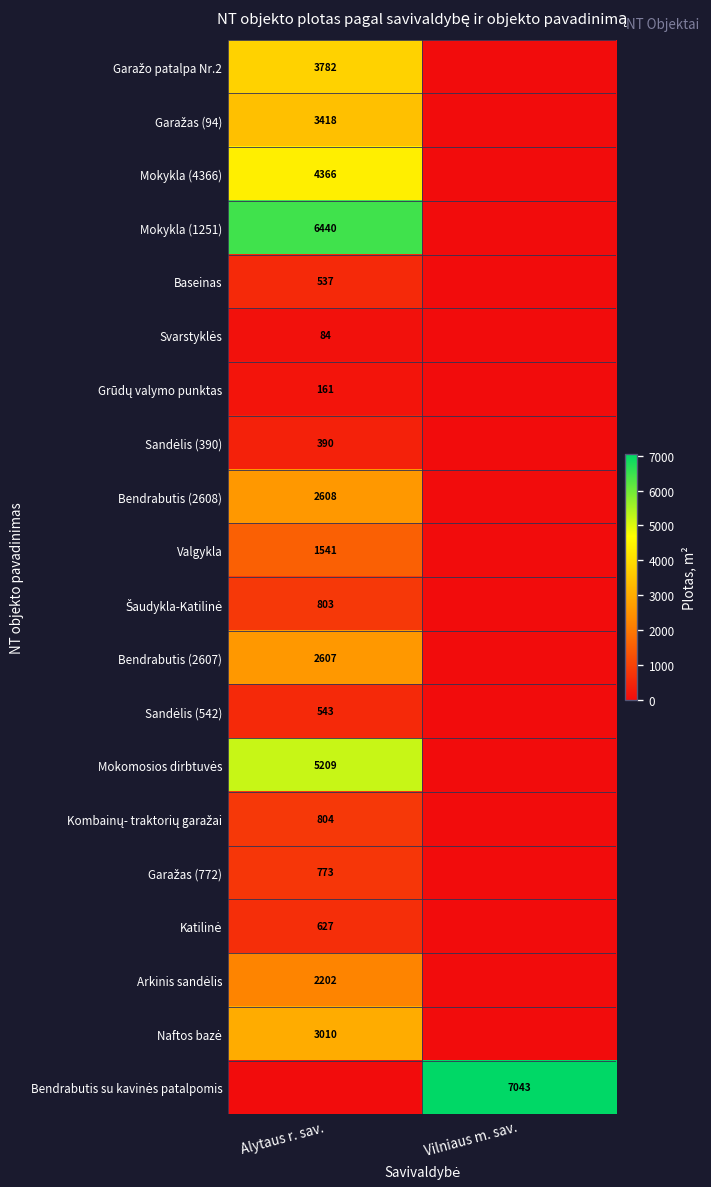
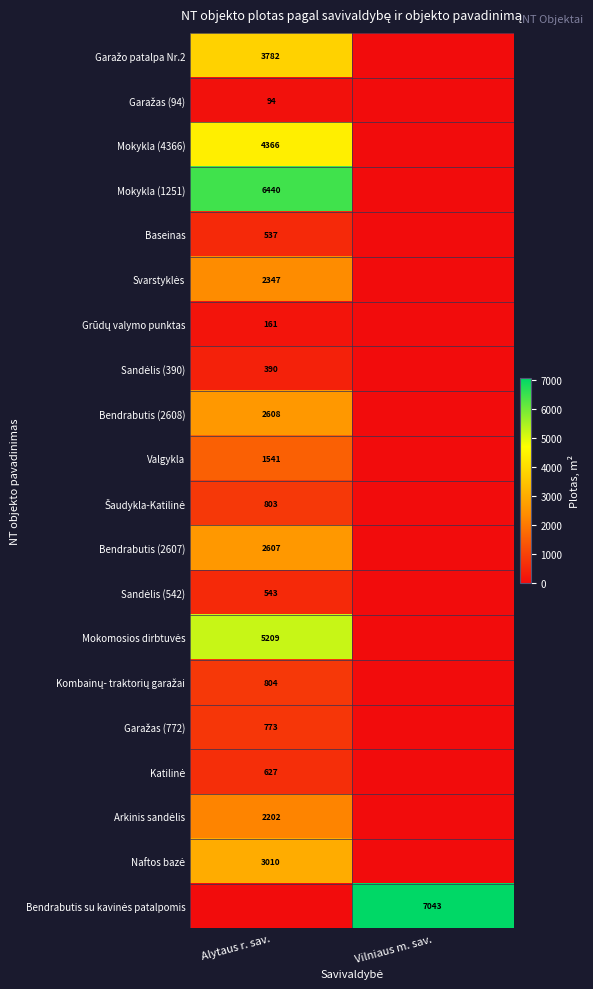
  {
    "Garažo patalpa Nr.2": {
      "Alytaus r. sav.": 3782
    },
    "Garažas (94)": {
-     "Alytaus r. sav.": 3418
+     "Alytaus r. sav.": 94
    },
    "Mokykla (4366)": {
      "Alytaus r. sav.": 4366
    },
    "Mokykla (1251)": {
      "Alytaus r. sav.": 6440
    },
    "Baseinas": {
      "Alytaus r. sav.": 537
    },
    "Svarstyklės": {
-     "Alytaus r. sav.": 84
+     "Alytaus r. sav.": 2347
    },
    "Grūdų valymo punktas": {
      "Alytaus r. sav.": 161
    },
    "Sandėlis (390)": {
      "Alytaus r. sav.": 390
    },
    "Bendrabutis (2608)": {
      "Alytaus r. sav.": 2608
    },
    "Valgykla": {
      "Alytaus r. sav.": 1541
    },
    "Šaudykla-Katilinė": {
      "Alytaus r. sav.": 803
    },
    "Bendrabutis (2607)": {
      "Alytaus r. sav.": 2607
    },
    "Sandėlis (542)": {
      "Alytaus r. sav.": 543
    },
    "Mokomosios dirbtuvės": {
      "Alytaus r. sav.": 5209
    },
    "Kombainų- traktorių garažai": {
      "Alytaus r. sav.": 804
    },
    "Garažas (772)": {
      "Alytaus r. sav.": 773
    },
    "Katilinė": {
      "Alytaus r. sav.": 627
    },
    "Arkinis sandėlis": {
      "Alytaus r. sav.": 2202
    },
    "Naftos bazė": {
      "Alytaus r. sav.": 3010
    },
    "Bendrabutis su kavinės patalpomis": {
      "Vilniaus m. sav.": 7043
    }
  }
